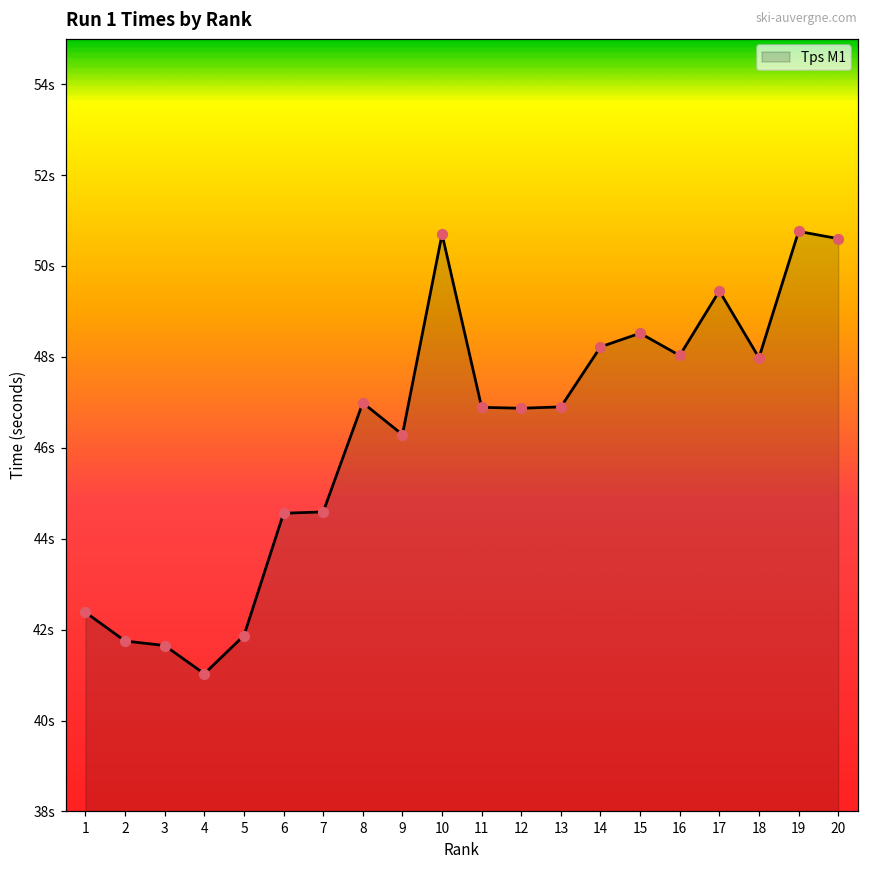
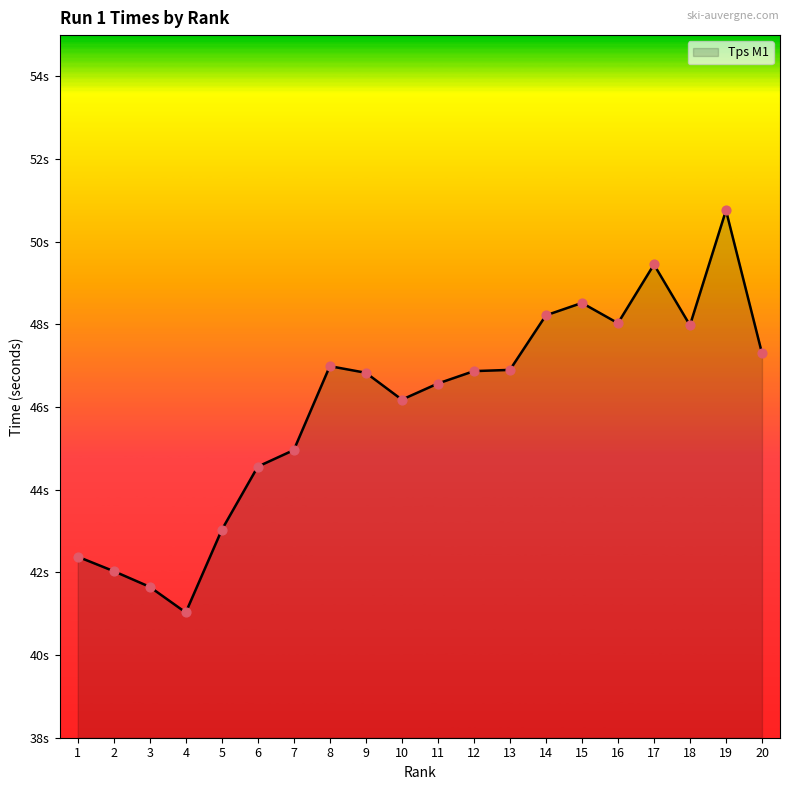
  {
    "1": "42.4s",
-   "2": "41.8s",
+   "2": "42.0s",
    "3": "41.7s",
    "4": "41.0s",
-   "5": "41.9s",
+   "5": "43.0s",
    "6": "44.6s",
-   "7": "44.6s",
+   "7": "45.0s",
    "8": "47.0s",
-   "9": "46.3s",
-   "10": "50.7s",
-   "11": "46.9s",
+   "9": "46.8s",
+   "10": "46.2s",
+   "11": "46.6s",
    "12": "46.9s",
    "13": "46.9s",
    "14": "48.2s",
    "15": "48.5s",
    "16": "48.0s",
    "17": "49.5s",
    "18": "48.0s",
    "19": "50.8s",
-   "20": "50.6s"
+   "20": "47.3s"
  }
